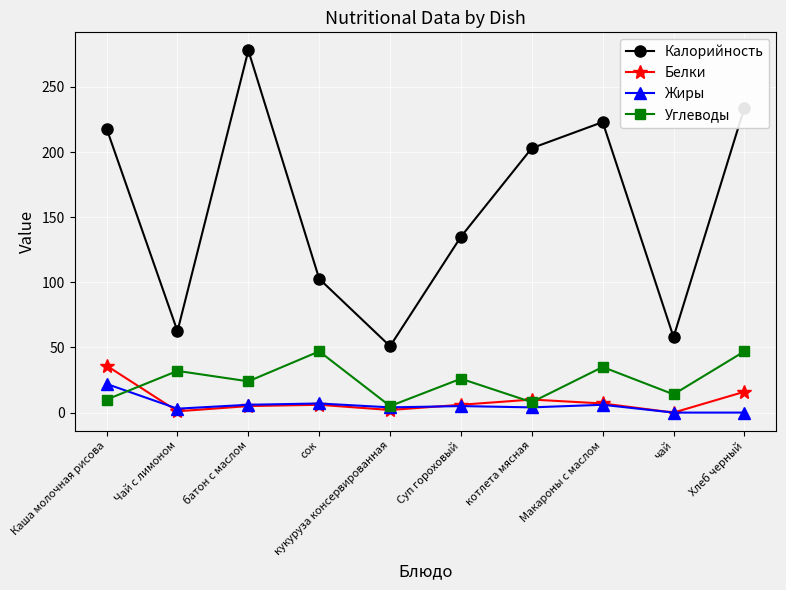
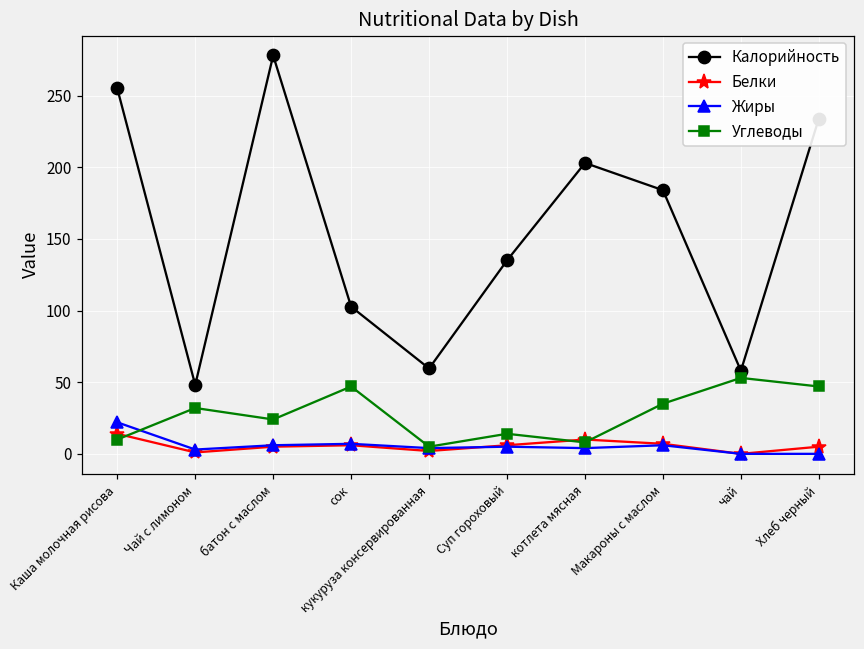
  {
    "Калорийность": {
-     "Каша молочная рисова": 218,
-     "Чай с лимоном": 63,
+     "Каша молочная рисова": 255,
+     "Чай с лимоном": 48,
      "батон с маслом": 278,
      "сок": 103,
-     "кукуруза консервированная": 51,
+     "кукуруза консервированная": 60,
      "Суп гороховый": 135,
      "котлета мясная": 203,
-     "Макароны с маслом": 223,
+     "Макароны с маслом": 184,
      "чай": 58
    },
    "Белки": {
-     "Каша молочная рисова": 36,
+     "Каша молочная рисова": 14,
      "Чай с лимоном": 1,
      "кукуруза консервированная": 2,
      "котлета мясная": 10,
-     "Хлеб черный": 16
+     "Хлеб черный": 5
    },
    "Жиры": {
      "Каша молочная рисова": 22,
      "Чай с лимоном": 3,
      "котлета мясная": 4,
      "Хлеб черный": 0
    },
    "Углеводы": {
      "Каша молочная рисова": 10,
      "Чай с лимоном": 32,
      "батон с маслом": 24,
      "сок": 47,
-     "Суп гороховый": 26,
+     "Суп гороховый": 14,
      "котлета мясная": 8,
      "Макароны с маслом": 35,
-     "чай": 14,
+     "чай": 53,
      "Хлеб черный": 47
    }
  }
